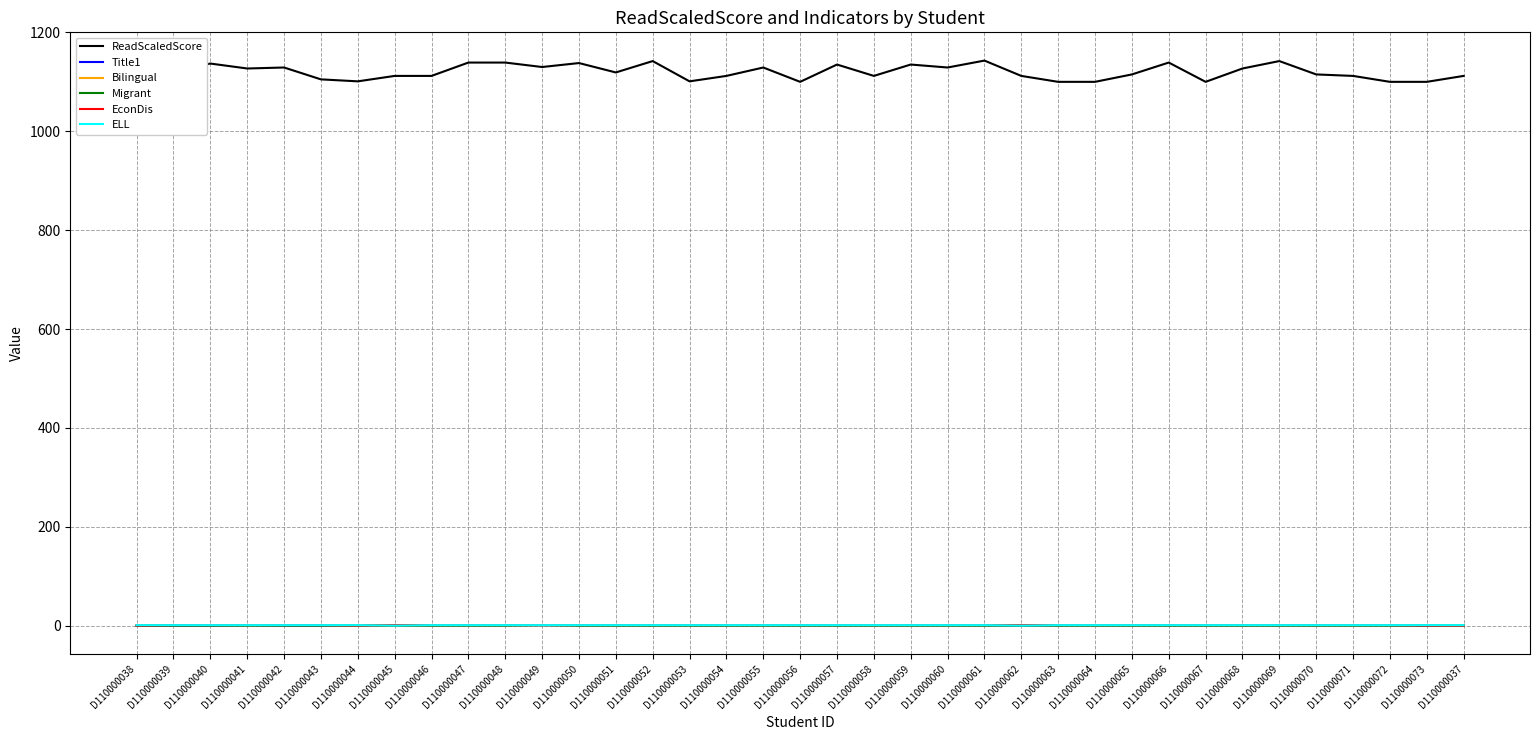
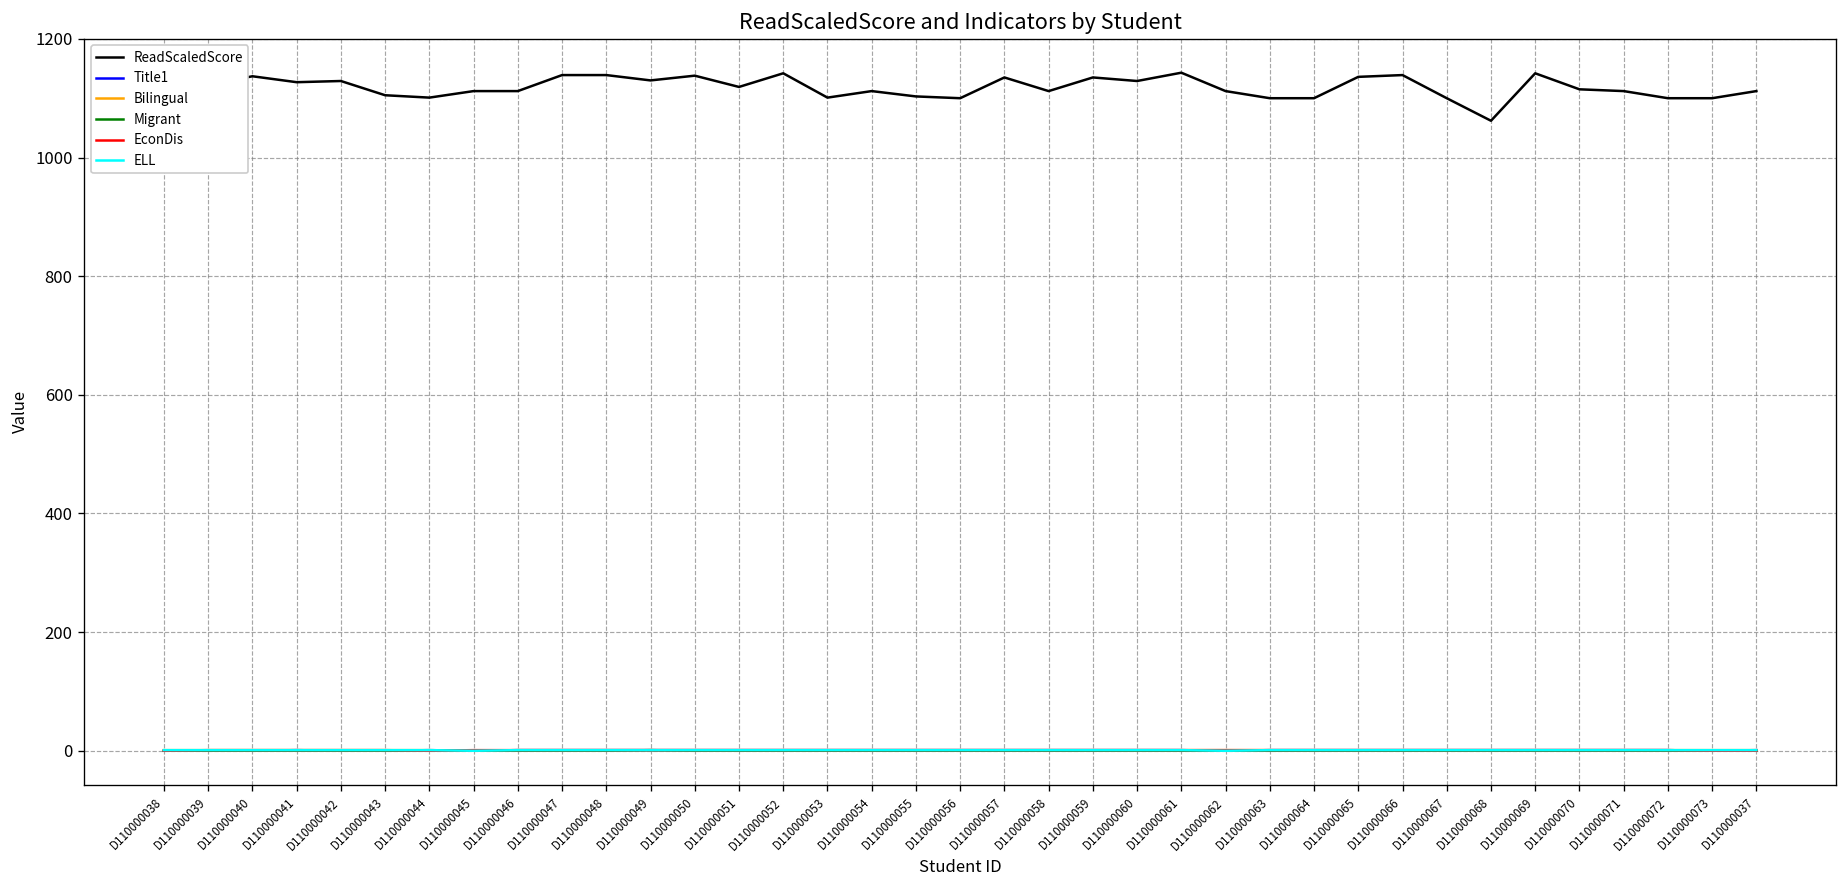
  {
    "ReadScaledScore": {
      "D110000040": 1140,
      "D110000041": 1130,
      "D110000042": 1130,
      "D110000043": 1110,
      "D110000044": 1100,
      "D110000045": 1110,
      "D110000046": 1110,
      "D110000047": 1140,
      "D110000048": 1140,
      "D110000049": 1130,
      "D110000050": 1140,
      "D110000051": 1120,
      "D110000052": 1140,
      "D110000053": 1100,
      "D110000054": 1110,
-     "D110000055": 1130,
+     "D110000055": 1100,
      "D110000056": 1100,
      "D110000057": 1140,
      "D110000058": 1110,
      "D110000059": 1140,
      "D110000060": 1130,
      "D110000061": 1140,
      "D110000062": 1110,
      "D110000063": 1100,
      "D110000064": 1100,
-     "D110000065": 1120,
+     "D110000065": 1140,
      "D110000066": 1140,
      "D110000067": 1100,
-     "D110000068": 1130,
+     "D110000068": 1060,
      "D110000069": 1140,
      "D110000070": 1120,
      "D110000071": 1110,
      "D110000072": 1100,
      "D110000073": 1100,
      "D110000037": 1110
    }
  }
